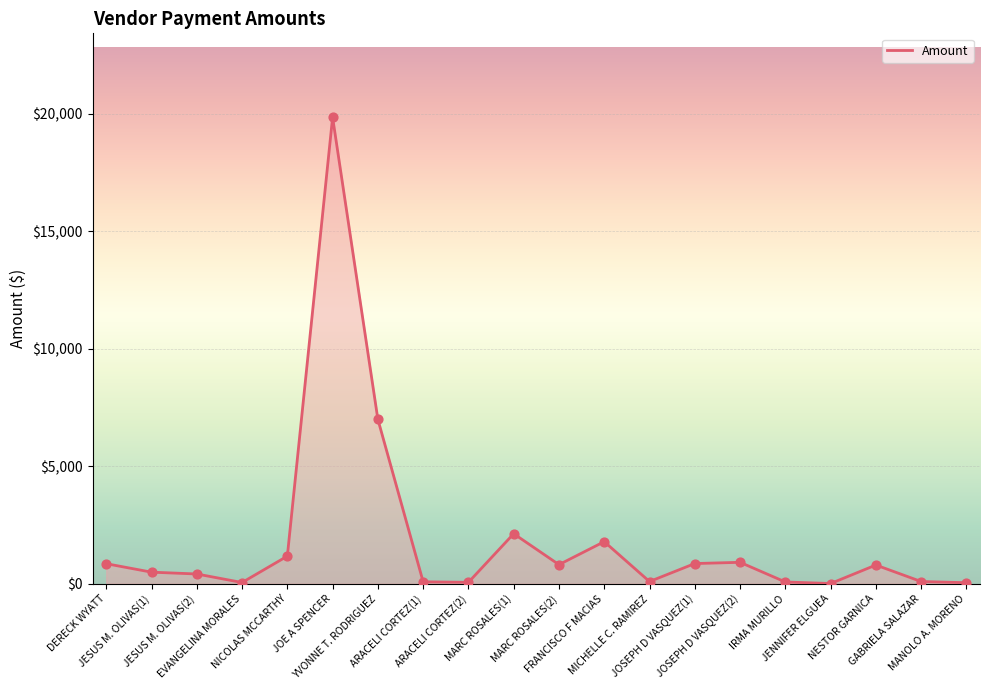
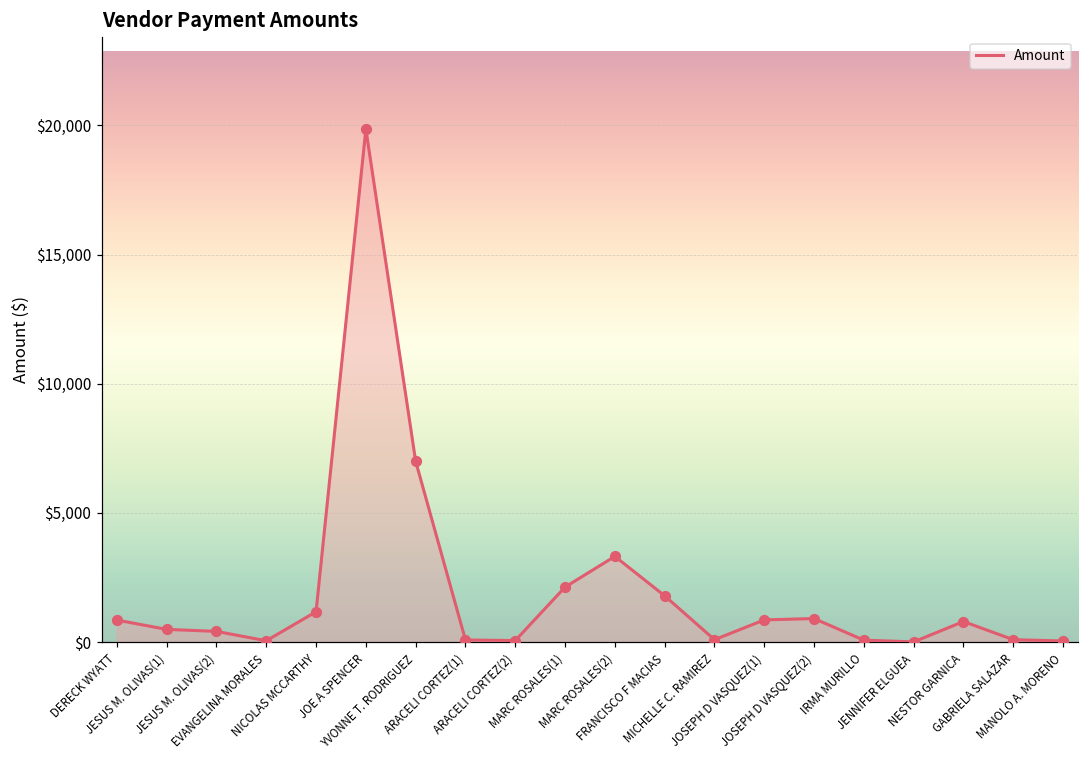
  {
    "DERECK WYATT": "$900",
    "JESUS M. OLIVAS(1)": "$500",
    "JESUS M. OLIVAS(2)": "$400",
    "EVANGELINA MORALES": "$100",
    "NICOLAS MCCARTHY": "$1,200",
    "JOE A SPENCER": "$19,900",
    "YVONNE T. RODRIGUEZ": "$7,000",
    "ARACELI CORTEZ(1)": "$100",
    "ARACELI CORTEZ(2)": "$100",
    "MARC ROSALES(1)": "$2,100",
-   "MARC ROSALES(2)": "$800",
+   "MARC ROSALES(2)": "$3,300",
    "FRANCISCO F MACIAS": "$1,800",
    "MICHELLE C. RAMIREZ": "$100",
    "JOSEPH D VASQUEZ(1)": "$900",
    "JOSEPH D VASQUEZ(2)": "$900",
    "IRMA MURILLO": "$100",
    "JENNIFER ELGUEA": "$0",
    "NESTOR GARNICA": "$800",
    "GABRIELA SALAZAR": "$100",
    "MANOLO A. MORENO": "$0"
  }
